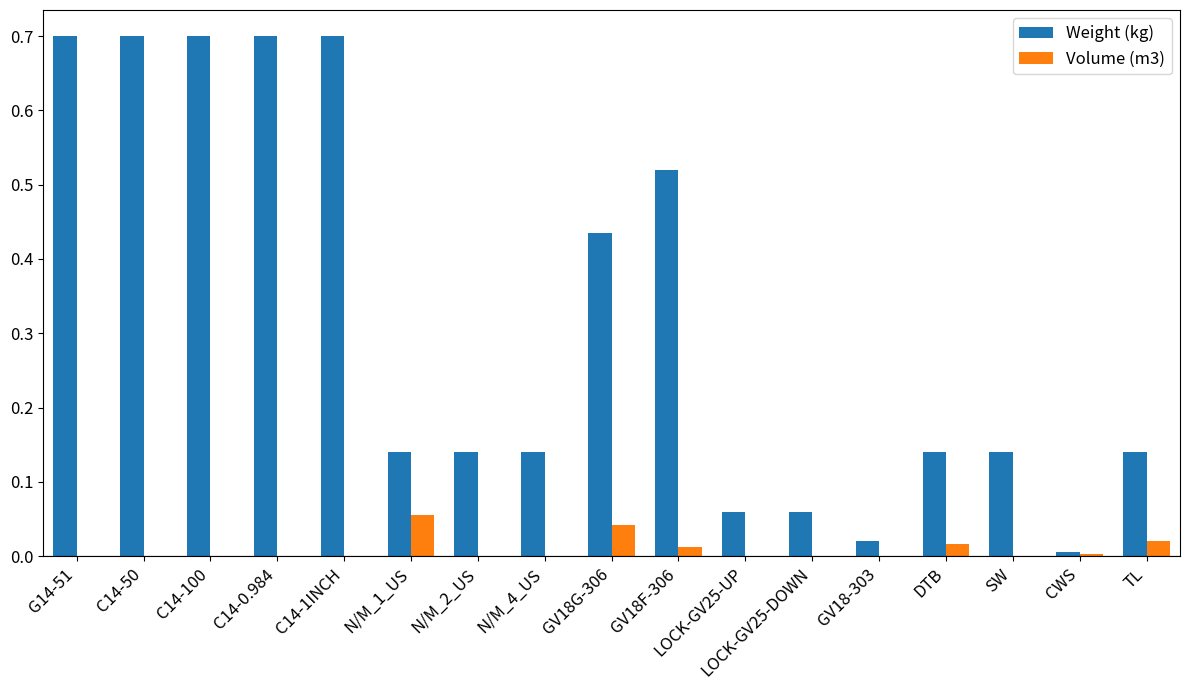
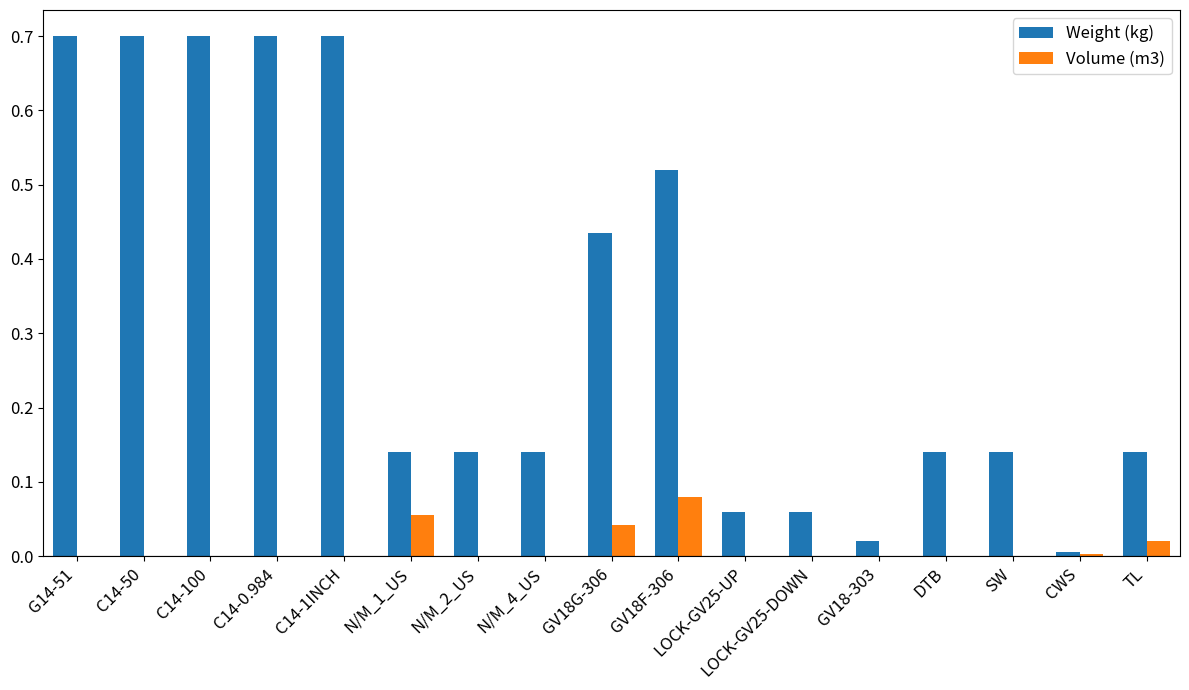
  {
    "Weight (kg)": {
      "G14-51": 0.70,
      "C14-50": 0.70,
      "C14-100": 0.70,
      "C14-0.984": 0.70,
      "C14-1INCH": 0.70,
      "N/M_1_US": 0.14,
      "N/M_2_US": 0.14,
      "N/M_4_US": 0.14,
      "GV18G-306": 0.44,
      "GV18F-306": 0.52,
      "LOCK-GV25-UP": 0.06,
      "LOCK-GV25-DOWN": 0.06,
      "GV18-303": 0.02,
      "DTB": 0.14,
      "SW": 0.14,
      "CWS": 0.01,
      "TL": 0.14
    },
    "Volume (m3)": {
      "N/M_1_US": 0.05,
      "GV18G-306": 0.04,
-     "GV18F-306": 0.01,
-     "DTB": 0.02,
+     "GV18F-306": 0.08,
+     "DTB": 0.00,
      "SW": 0.00,
      "TL": 0.02
    }
  }
